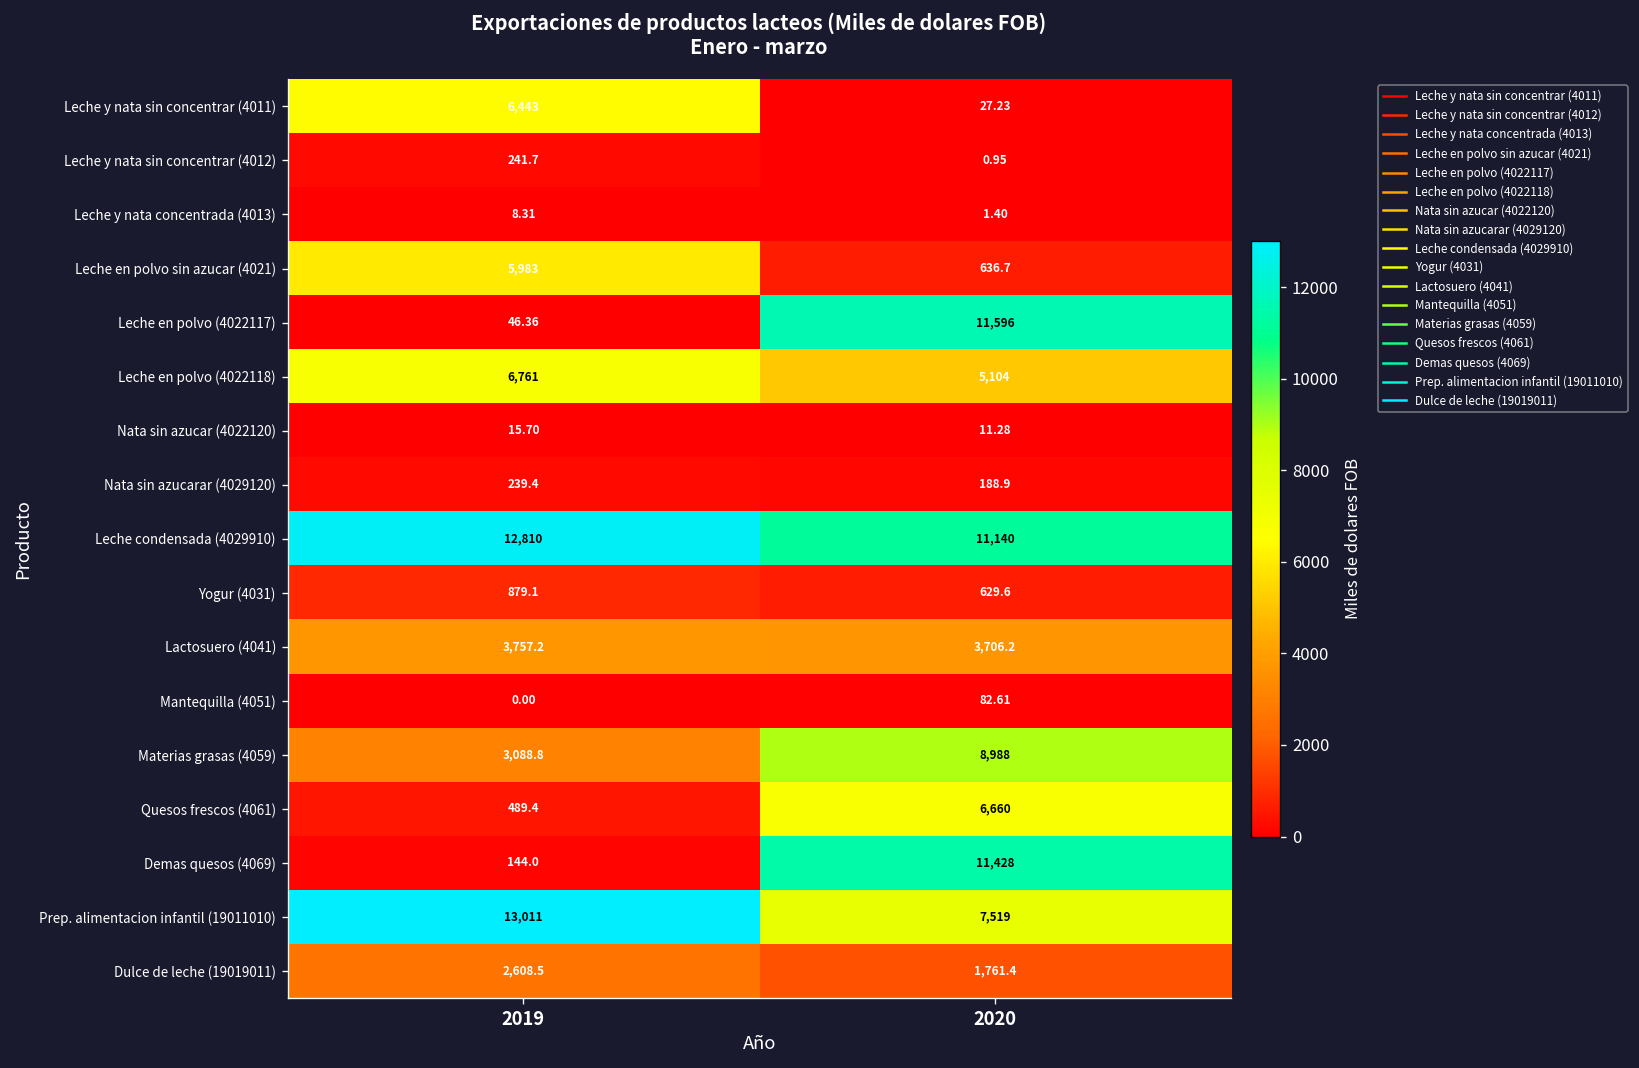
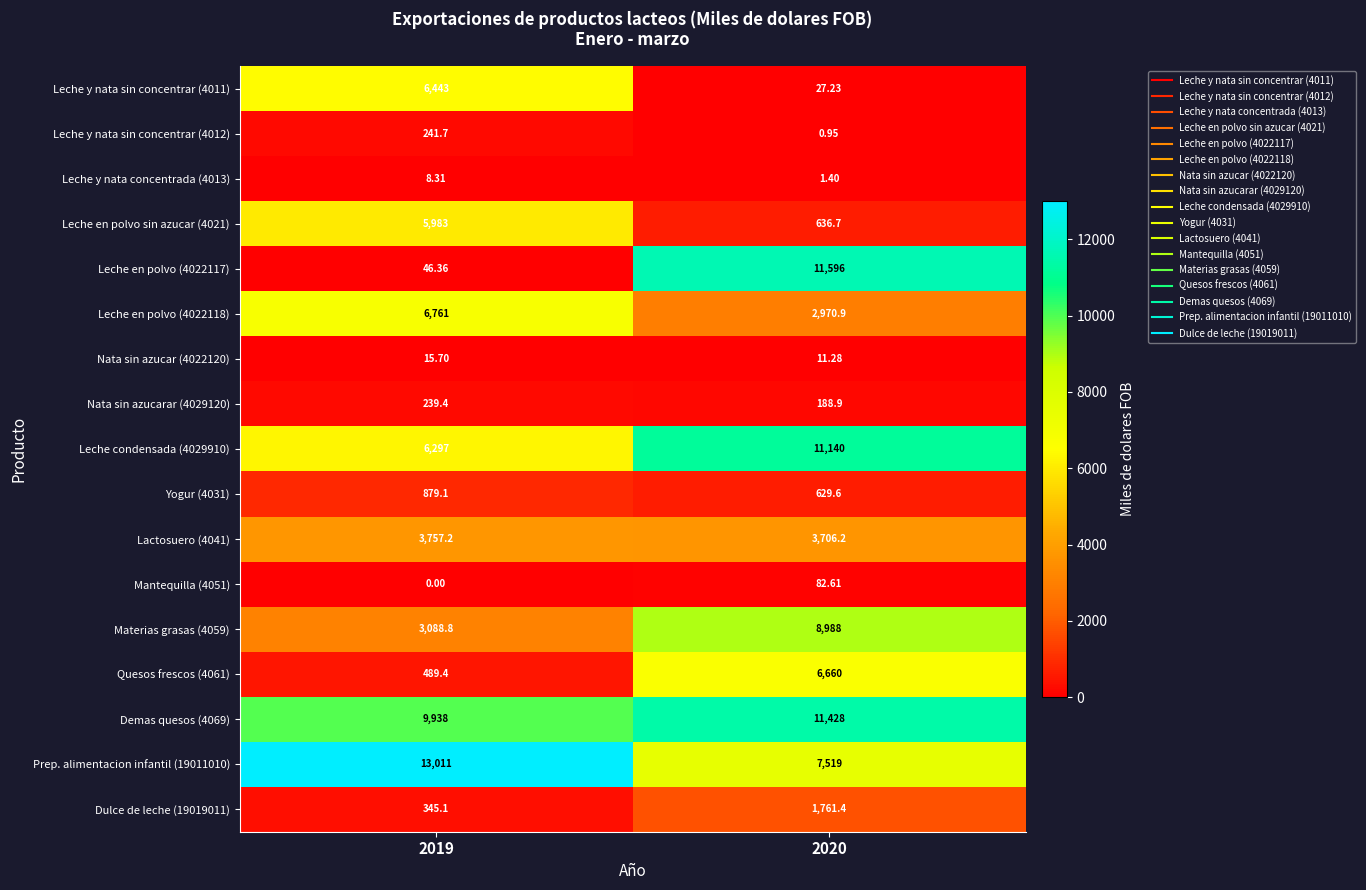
  {
    "Leche y nata sin concentrar (4011)": {
      "2019": "6,443",
      "2020": "27.23"
    },
    "Leche y nata sin concentrar (4012)": {
      "2019": "241.7",
      "2020": "0.95"
    },
    "Leche y nata concentrada (4013)": {
      "2019": "8.31",
      "2020": "1.40"
    },
    "Leche en polvo sin azucar (4021)": {
      "2019": "5,983",
      "2020": "636.7"
    },
    "Leche en polvo (4022117)": {
      "2019": "46.36",
      "2020": "11,596"
    },
    "Leche en polvo (4022118)": {
      "2019": "6,761",
-     "2020": "5,104"
+     "2020": "2,970.9"
    },
    "Nata sin azucar (4022120)": {
      "2019": "15.70",
      "2020": "11.28"
    },
    "Nata sin azucarar (4029120)": {
      "2019": "239.4",
      "2020": "188.9"
    },
    "Leche condensada (4029910)": {
-     "2019": "12,810",
+     "2019": "6,297",
      "2020": "11,140"
    },
    "Yogur (4031)": {
      "2019": "879.1",
      "2020": "629.6"
    },
    "Lactosuero (4041)": {
      "2019": "3,757.2",
      "2020": "3,706.2"
    },
    "Mantequilla (4051)": {
      "2019": "0.00",
      "2020": "82.61"
    },
    "Materias grasas (4059)": {
      "2019": "3,088.8",
      "2020": "8,988"
    },
    "Quesos frescos (4061)": {
      "2019": "489.4",
      "2020": "6,660"
    },
    "Demas quesos (4069)": {
-     "2019": "144.0",
+     "2019": "9,938",
      "2020": "11,428"
    },
    "Prep. alimentacion infantil (19011010)": {
      "2019": "13,011",
      "2020": "7,519"
    },
    "Dulce de leche (19019011)": {
-     "2019": "2,608.5",
+     "2019": "345.1",
      "2020": "1,761.4"
    }
  }
